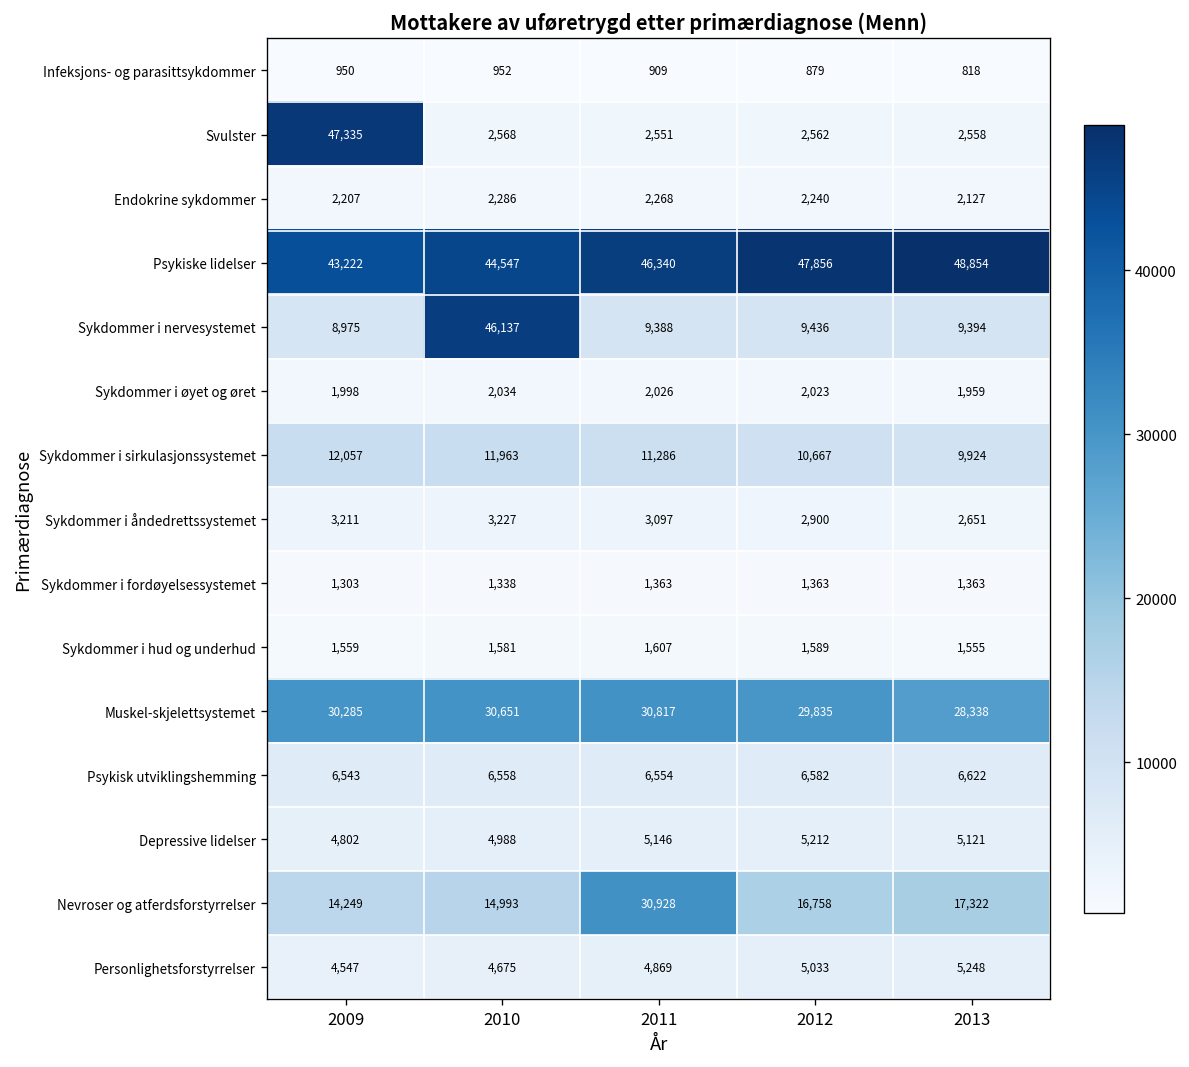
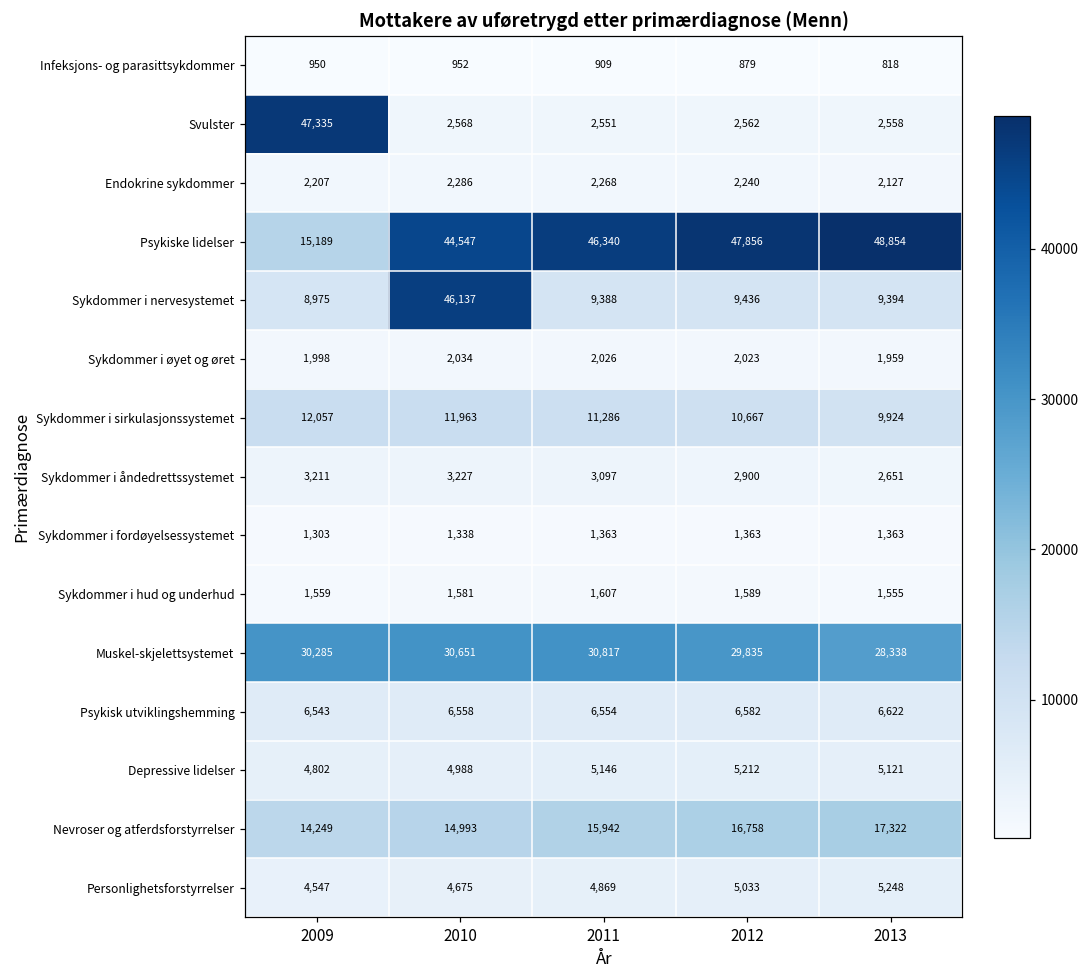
  {
    "Infeksjons- og parasittsykdommer": {
      "2009": "950",
      "2010": "952",
      "2011": "909",
      "2012": "879",
      "2013": "818"
    },
    "Svulster": {
      "2009": "47,335",
      "2010": "2,568",
      "2011": "2,551",
      "2012": "2,562",
      "2013": "2,558"
    },
    "Endokrine sykdommer": {
      "2009": "2,207",
      "2010": "2,286",
      "2011": "2,268",
      "2012": "2,240",
      "2013": "2,127"
    },
    "Psykiske lidelser": {
-     "2009": "43,222",
+     "2009": "15,189",
      "2010": "44,547",
      "2011": "46,340",
      "2012": "47,856",
      "2013": "48,854"
    },
    "Sykdommer i nervesystemet": {
      "2009": "8,975",
      "2010": "46,137",
      "2011": "9,388",
      "2012": "9,436",
      "2013": "9,394"
    },
    "Sykdommer i øyet og øret": {
      "2009": "1,998",
      "2010": "2,034",
      "2011": "2,026",
      "2012": "2,023",
      "2013": "1,959"
    },
    "Sykdommer i sirkulasjonssystemet": {
      "2009": "12,057",
      "2010": "11,963",
      "2011": "11,286",
      "2012": "10,667",
      "2013": "9,924"
    },
    "Sykdommer i åndedrettssystemet": {
      "2009": "3,211",
      "2010": "3,227",
      "2011": "3,097",
      "2012": "2,900",
      "2013": "2,651"
    },
    "Sykdommer i fordøyelsessystemet": {
      "2009": "1,303",
      "2010": "1,338",
      "2011": "1,363",
      "2012": "1,363",
      "2013": "1,363"
    },
    "Sykdommer i hud og underhud": {
      "2009": "1,559",
      "2010": "1,581",
      "2011": "1,607",
      "2012": "1,589",
      "2013": "1,555"
    },
    "Muskel-skjelettsystemet": {
      "2009": "30,285",
      "2010": "30,651",
      "2011": "30,817",
      "2012": "29,835",
      "2013": "28,338"
    },
    "Psykisk utviklingshemming": {
      "2009": "6,543",
      "2010": "6,558",
      "2011": "6,554",
      "2012": "6,582",
      "2013": "6,622"
    },
    "Depressive lidelser": {
      "2009": "4,802",
      "2010": "4,988",
      "2011": "5,146",
      "2012": "5,212",
      "2013": "5,121"
    },
    "Nevroser og atferdsforstyrrelser": {
      "2009": "14,249",
      "2010": "14,993",
-     "2011": "30,928",
+     "2011": "15,942",
      "2012": "16,758",
      "2013": "17,322"
    },
    "Personlighetsforstyrrelser": {
      "2009": "4,547",
      "2010": "4,675",
      "2011": "4,869",
      "2012": "5,033",
      "2013": "5,248"
    }
  }
